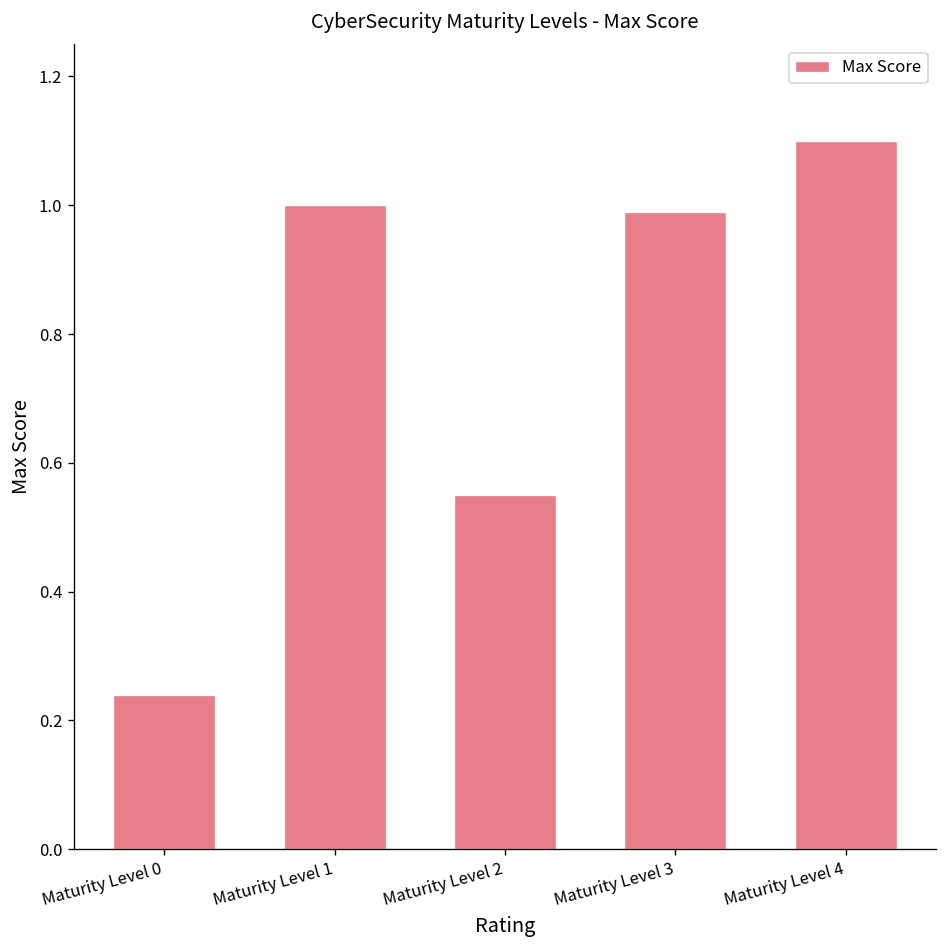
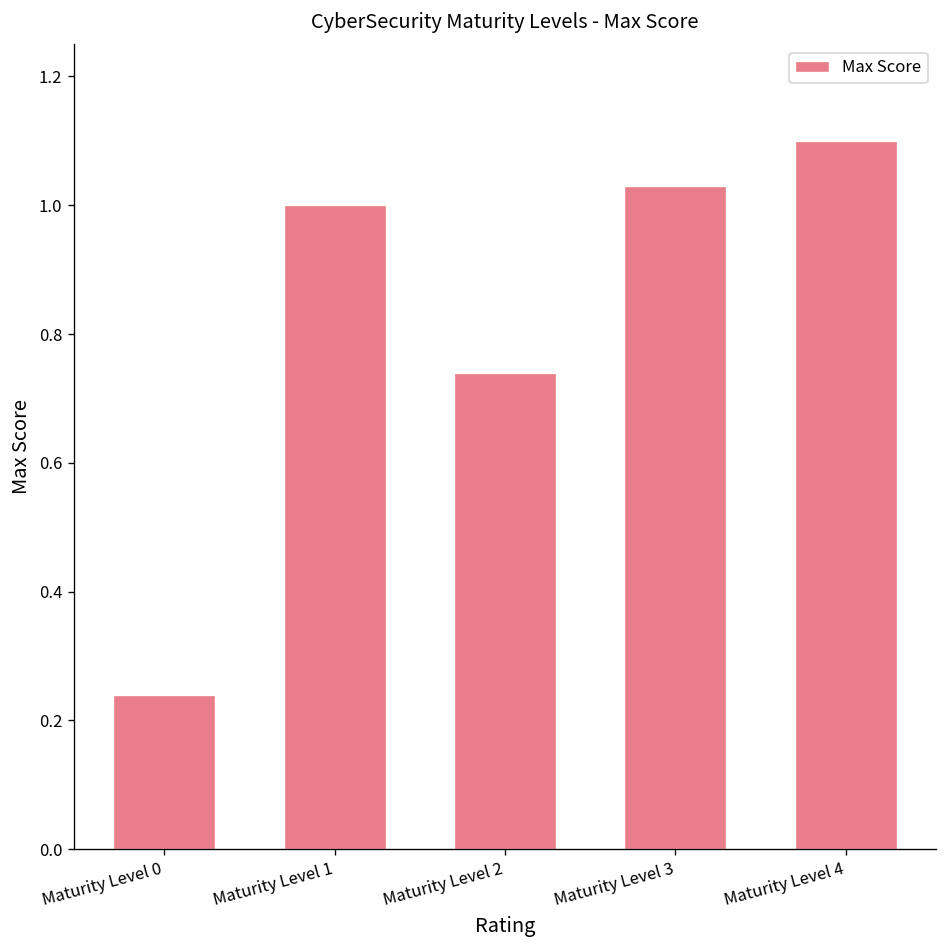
  {
    "Maturity Level 0": 0.24,
    "Maturity Level 1": 1.00,
-   "Maturity Level 2": 0.55,
-   "Maturity Level 3": 0.99,
+   "Maturity Level 2": 0.74,
+   "Maturity Level 3": 1.03,
    "Maturity Level 4": 1.10
  }
